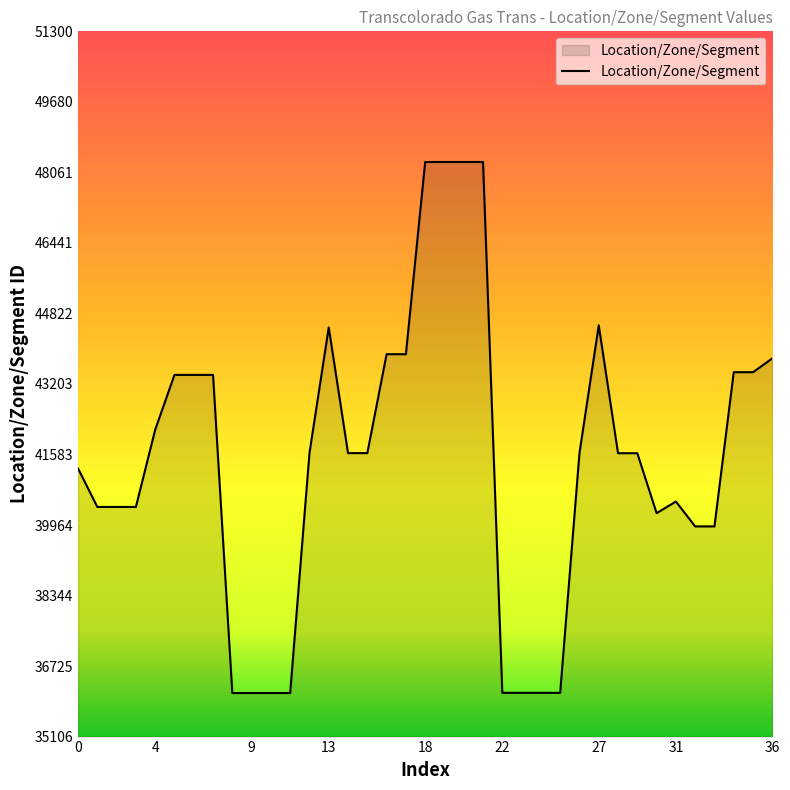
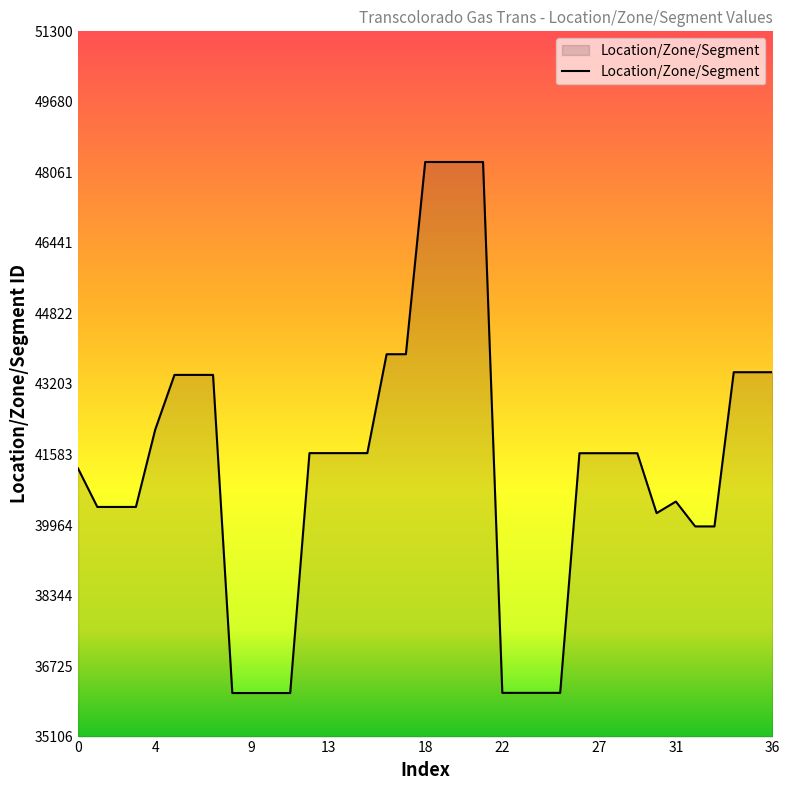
  {
    "0": 41300,
    "4": 42200,
    "9": 36100,
-   "13": 44500,
+   "13": 41600,
    "18": 48300,
    "22": 36100,
-   "27": 44500,
+   "27": 41600,
    "31": 40500,
-   "36": 43800
+   "36": 43500
  }
